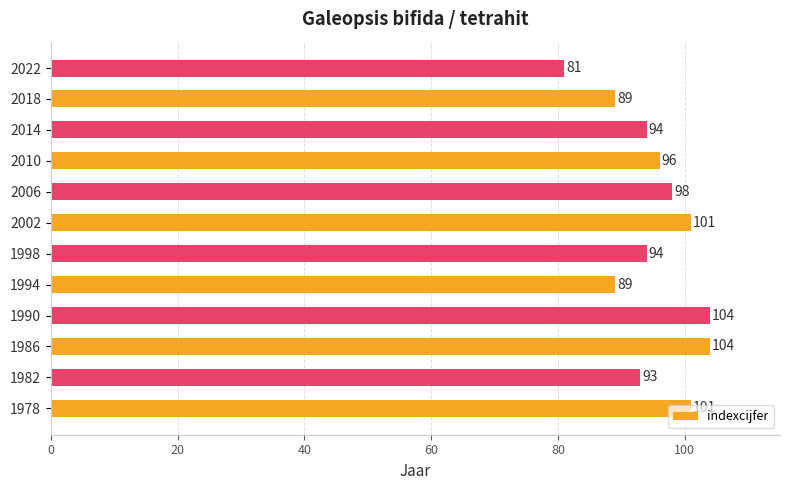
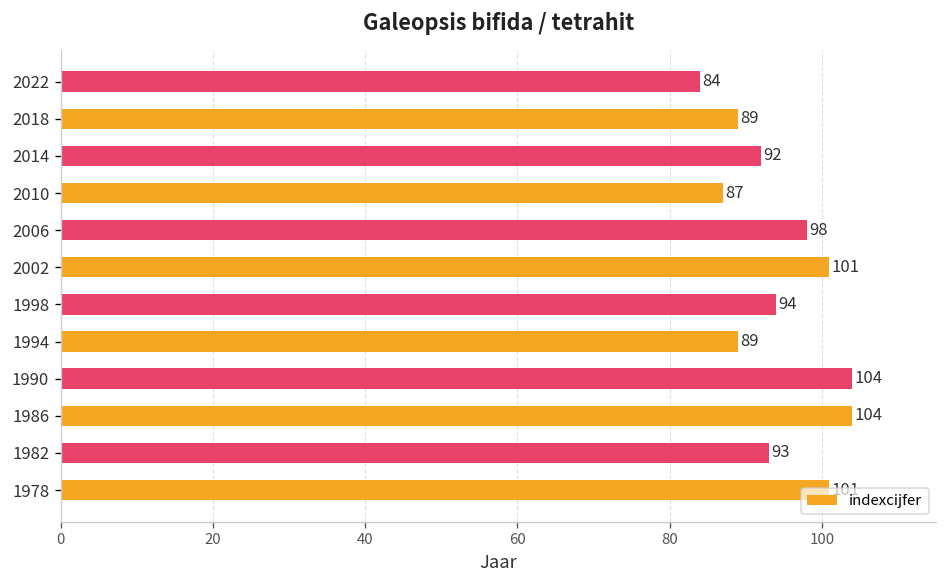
  {
-   "2022": 81,
+   "2022": 84,
    "2018": 89,
-   "2014": 94,
-   "2010": 96,
+   "2014": 92,
+   "2010": 87,
    "2006": 98,
    "2002": 101,
    "1998": 94,
    "1994": 89,
    "1990": 104,
    "1986": 104,
    "1982": 93
  }
